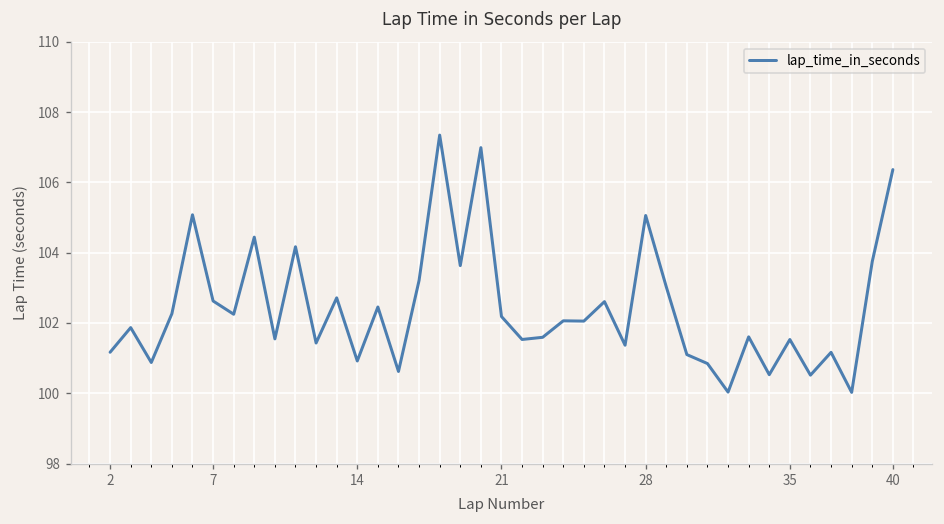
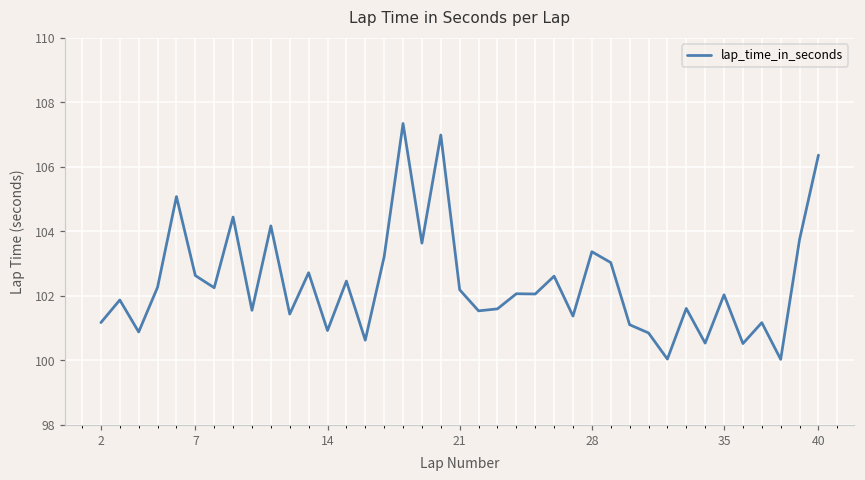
  {
    "2": 101.2,
    "7": 102.6,
    "14": 100.9,
    "21": 102.2,
-   "28": 105.1,
-   "35": 101.5,
+   "28": 103.4,
+   "35": 102.0,
    "40": 106.4
  }
